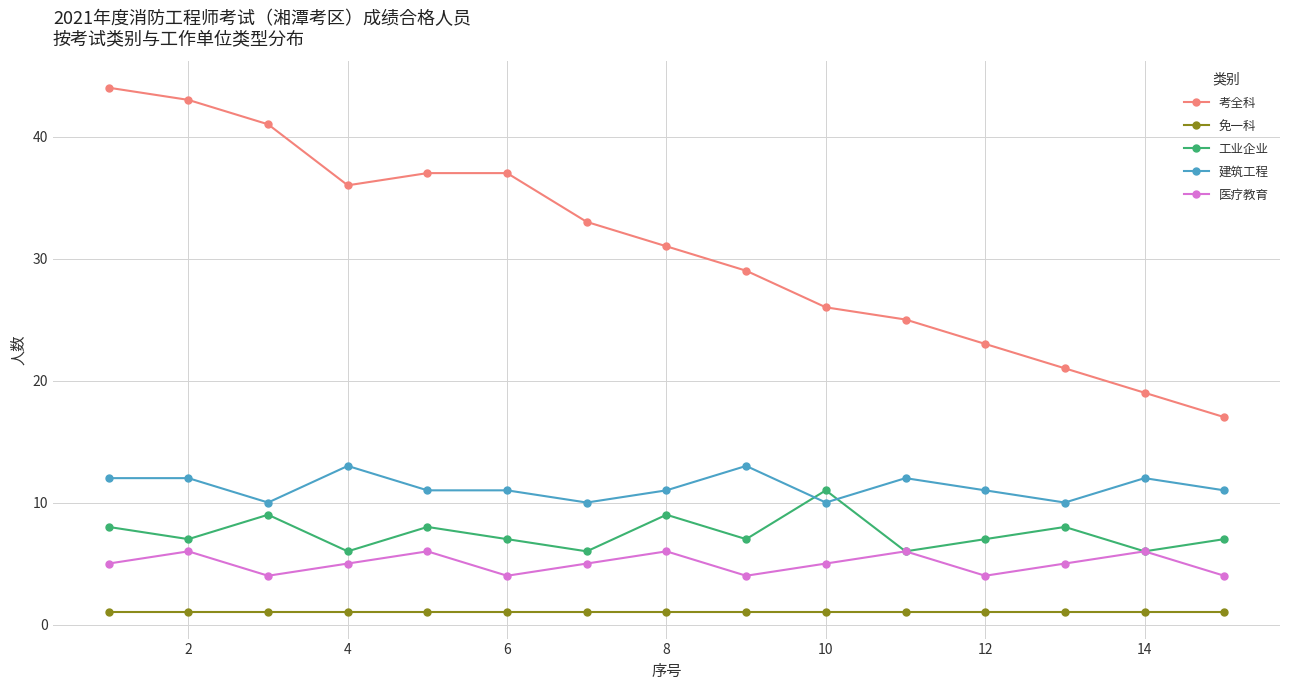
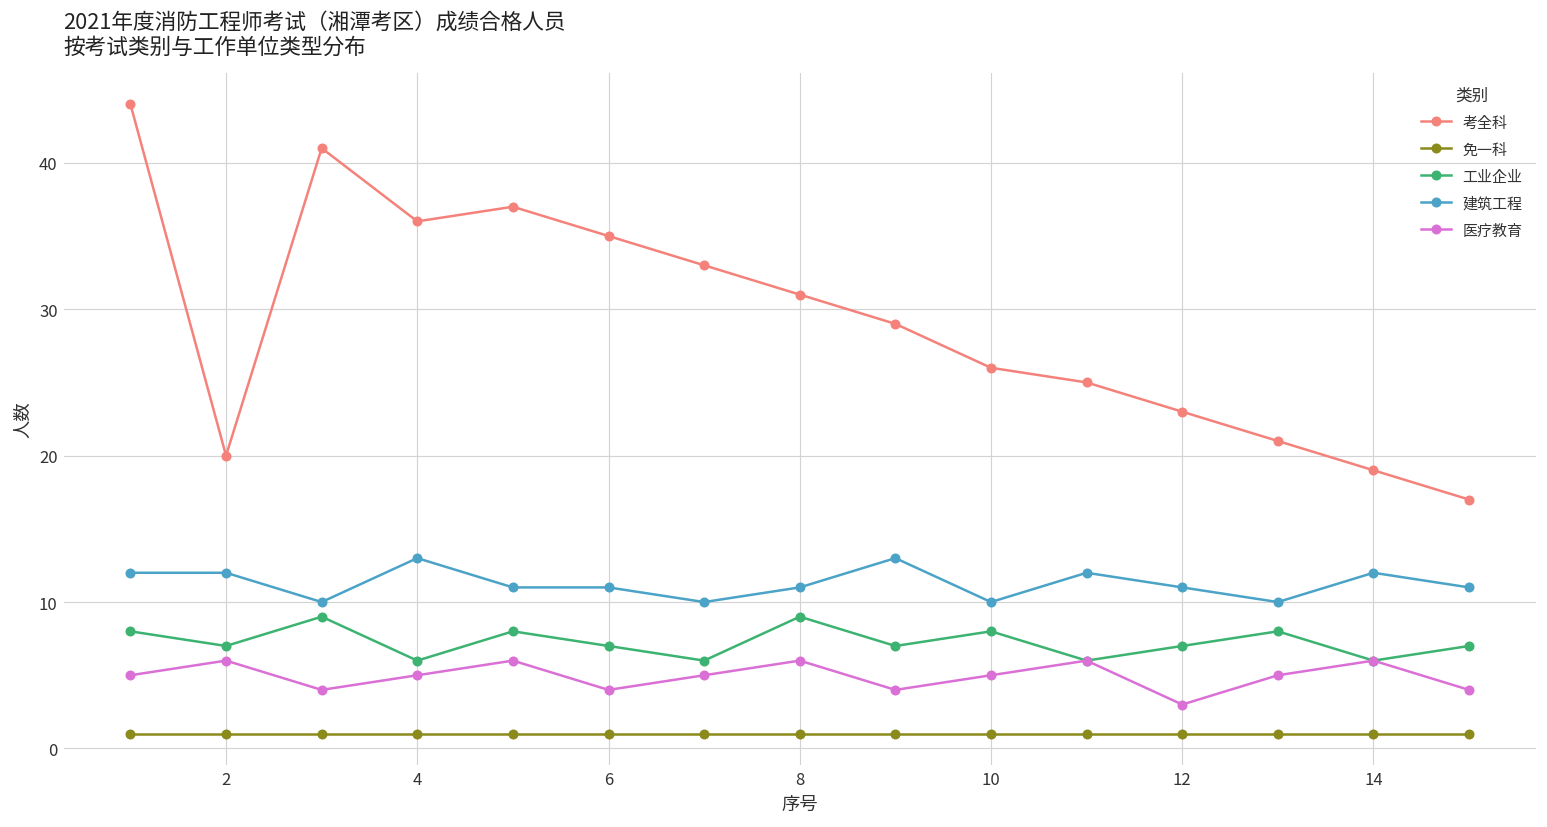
  {
    "考全科": {
-     "2": 43,
+     "2": 20,
      "4": 36,
-     "6": 37,
+     "6": 35,
      "8": 31,
      "10": 26,
      "12": 23,
      "14": 19
    },
    "免一科": {
      "2": 1,
      "4": 1,
      "6": 1,
      "8": 1,
      "10": 1,
      "12": 1,
      "14": 1
    },
    "工业企业": {
      "2": 7,
      "4": 6,
      "6": 7,
      "8": 9,
-     "10": 11,
+     "10": 8,
      "12": 7
    },
    "建筑工程": {
      "2": 12,
      "4": 13,
      "6": 11,
      "8": 11,
      "10": 10,
      "12": 11,
      "14": 12
    },
    "医疗教育": {
      "2": 6,
      "4": 5,
      "6": 4,
      "8": 6,
      "10": 5,
-     "12": 4
+     "12": 3
    }
  }
